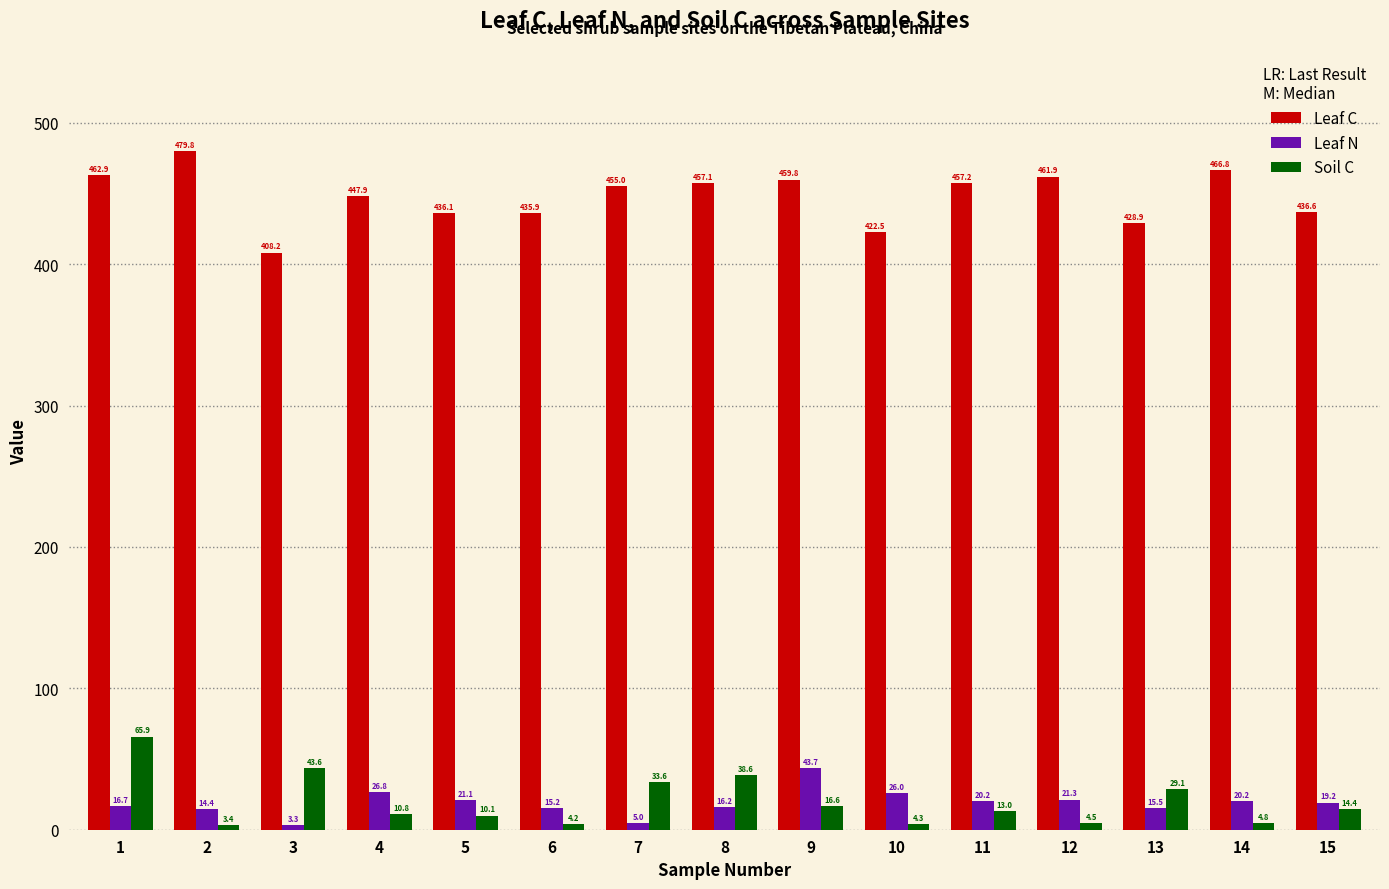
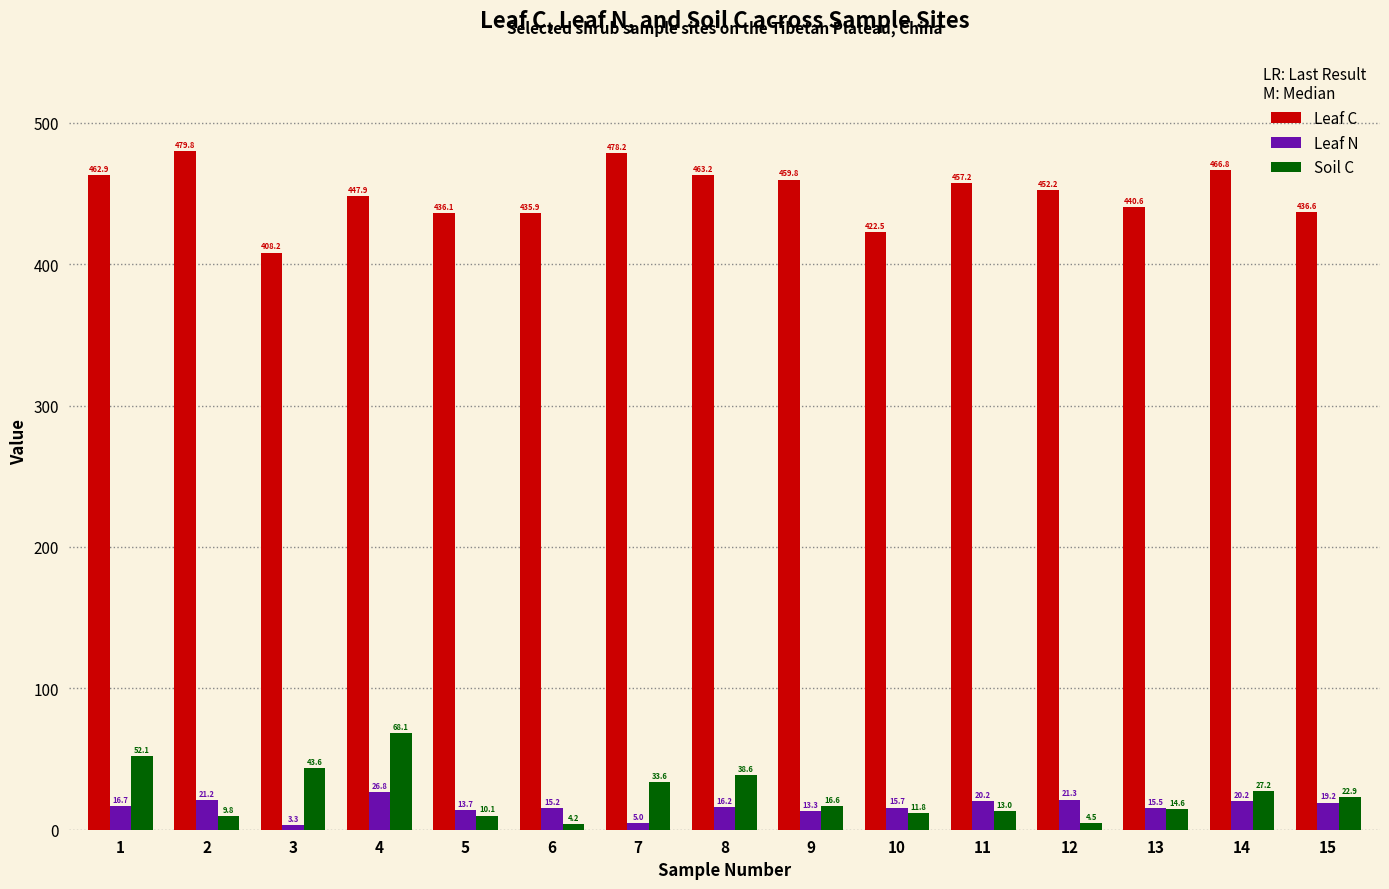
  {
    "Leaf C": {
      "1": 462.9,
      "2": 479.8,
      "3": 408.2,
      "4": 447.9,
      "5": 436.1,
      "6": 435.9,
-     "7": 455.0,
-     "8": 457.1,
+     "7": 478.2,
+     "8": 463.2,
      "9": 459.8,
      "10": 422.5,
      "11": 457.2,
-     "12": 461.9,
-     "13": 428.9,
+     "12": 452.2,
+     "13": 440.6,
      "14": 466.8,
      "15": 436.6
    },
    "Leaf N": {
      "1": 16.7,
-     "2": 14.4,
+     "2": 21.2,
      "3": 3.3,
      "4": 26.8,
-     "5": 21.1,
+     "5": 13.7,
      "6": 15.2,
      "7": 5.0,
      "8": 16.2,
-     "9": 43.7,
-     "10": 26.0,
+     "9": 13.3,
+     "10": 15.7,
      "11": 20.2,
      "12": 21.3,
      "13": 15.5,
      "14": 20.2,
      "15": 19.2
    },
    "Soil C": {
-     "1": 65.9,
-     "2": 3.4,
+     "1": 52.1,
+     "2": 9.8,
      "3": 43.6,
-     "4": 10.8,
+     "4": 68.1,
      "5": 10.1,
      "6": 4.2,
      "7": 33.6,
      "8": 38.6,
      "9": 16.6,
-     "10": 4.3,
+     "10": 11.8,
      "11": 13.0,
      "12": 4.5,
-     "13": 29.1,
-     "14": 4.8,
-     "15": 14.4
+     "13": 14.6,
+     "14": 27.2,
+     "15": 22.9
    }
  }
